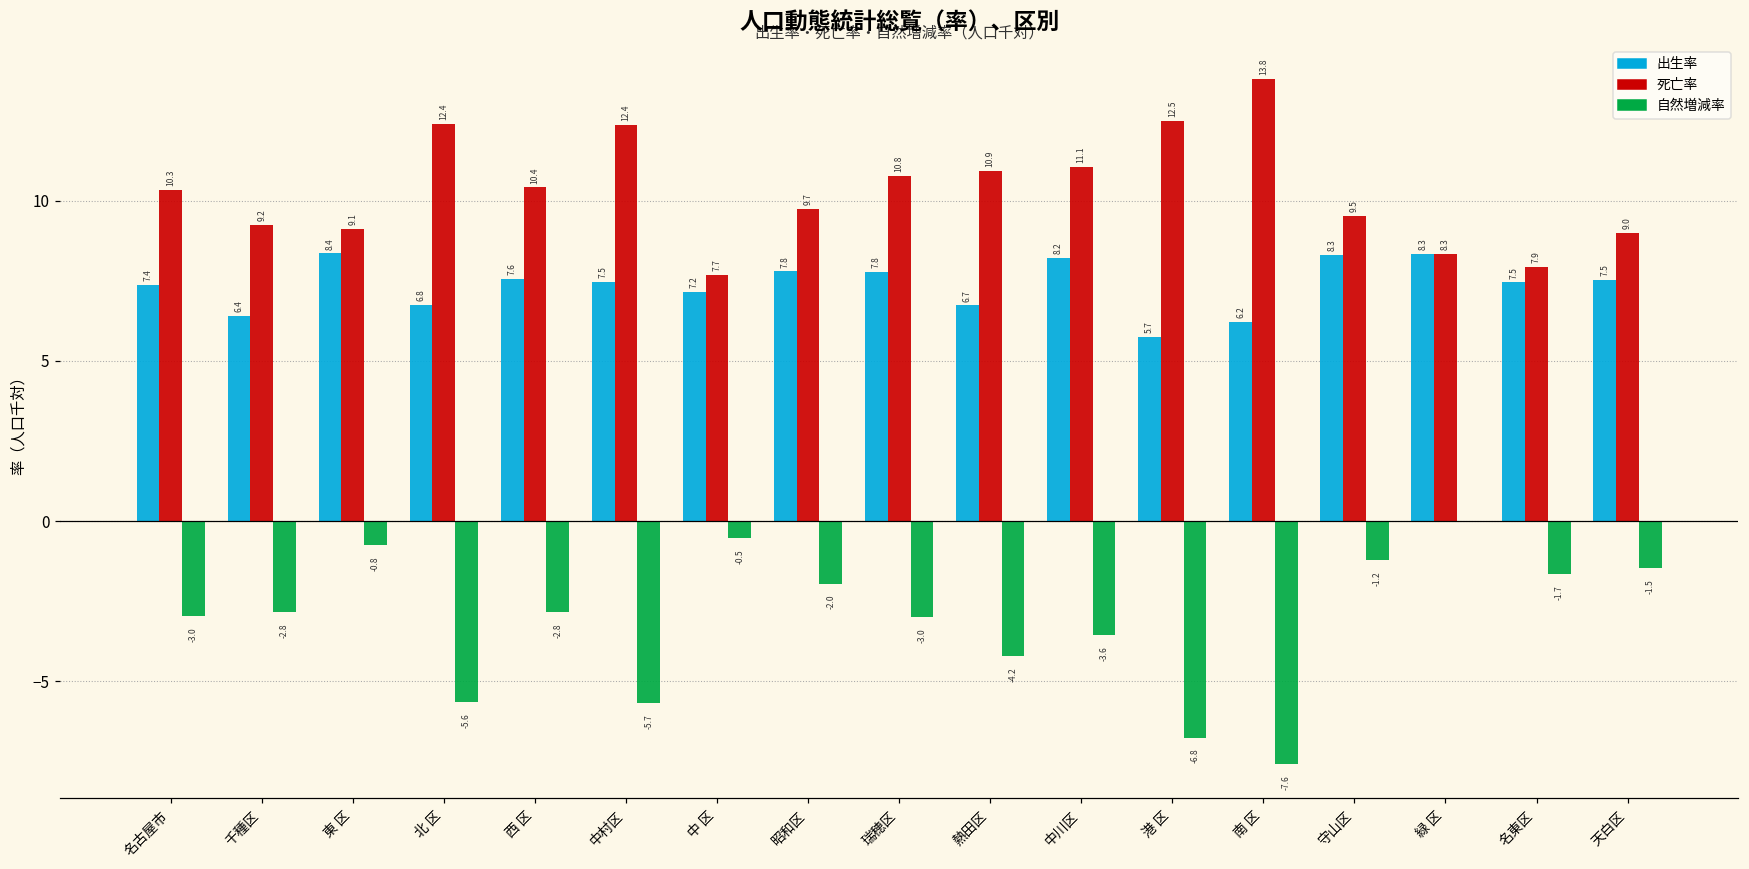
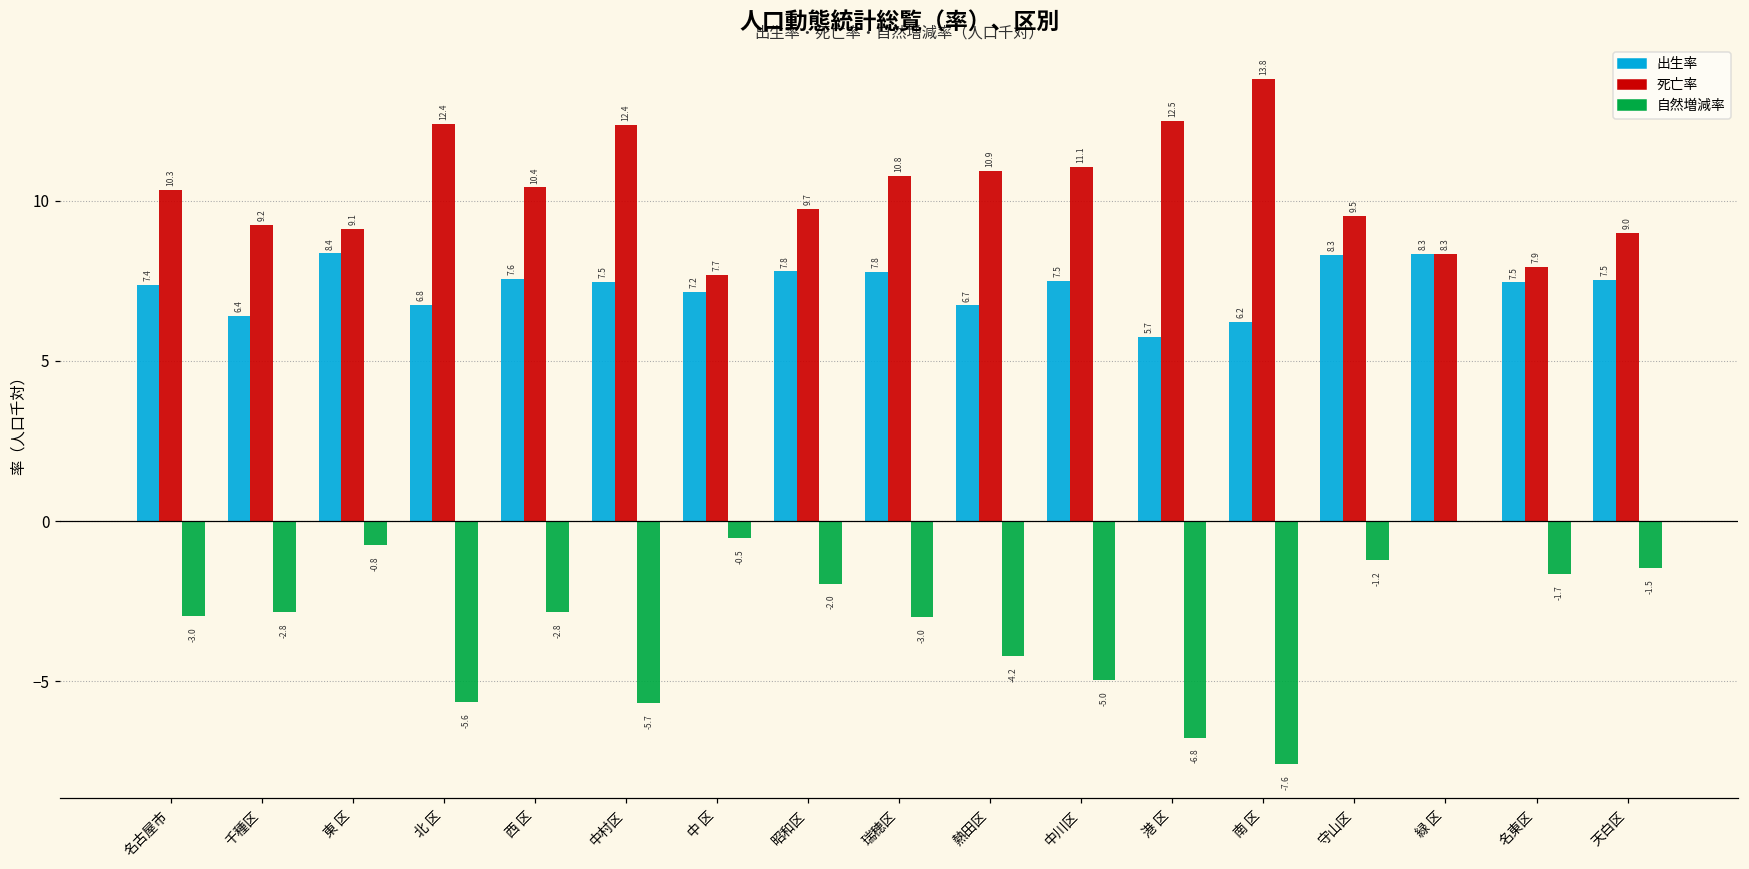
  {
    "出生率": {
      "名古屋市": 7.4,
      "千種区": 6.4,
      "東 区": 8.4,
      "北 区": 6.8,
      "西 区": 7.6,
      "中村区": 7.5,
      "中 区": 7.2,
      "昭和区": 7.8,
      "瑞穂区": 7.8,
      "熱田区": 6.7,
-     "中川区": 8.2,
+     "中川区": 7.5,
      "港 区": 5.7,
      "南 区": 6.2,
      "守山区": 8.3,
      "緑 区": 8.3,
      "名東区": 7.5,
      "天白区": 7.5
    },
    "死亡率": {
      "名古屋市": 10.3,
      "千種区": 9.2,
      "東 区": 9.1,
      "北 区": 12.4,
      "西 区": 10.4,
      "中村区": 12.4,
      "中 区": 7.7,
      "昭和区": 9.7,
      "瑞穂区": 10.8,
      "熱田区": 10.9,
      "中川区": 11.1,
      "港 区": 12.5,
      "南 区": 13.8,
      "守山区": 9.5,
      "緑 区": 8.3,
      "名東区": 7.9,
      "天白区": 9.0
    },
    "自然増減率": {
      "名古屋市": -3.0,
      "千種区": -2.8,
      "東 区": -0.8,
      "北 区": -5.6,
      "西 区": -2.8,
      "中村区": -5.7,
      "中 区": -0.5,
      "昭和区": -2.0,
      "瑞穂区": -3.0,
      "熱田区": -4.2,
-     "中川区": -3.6,
+     "中川区": -5.0,
      "港 区": -6.8,
      "南 区": -7.6,
      "守山区": -1.2,
      "名東区": -1.7,
      "天白区": -1.5
    }
  }
